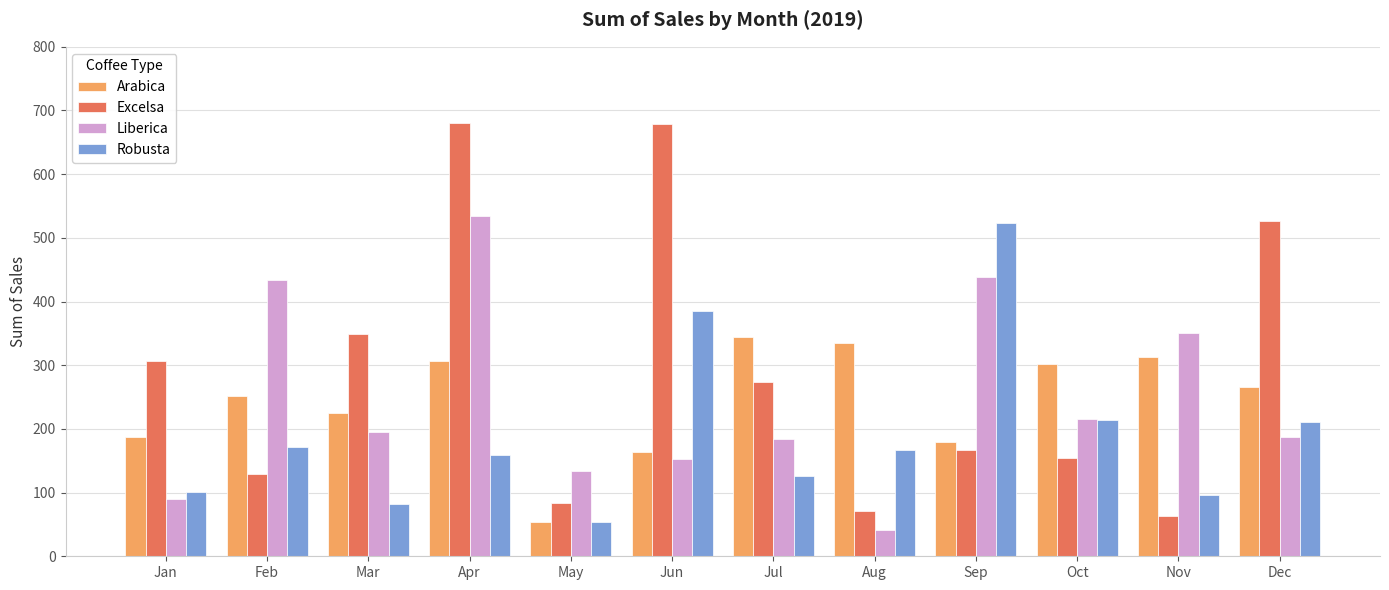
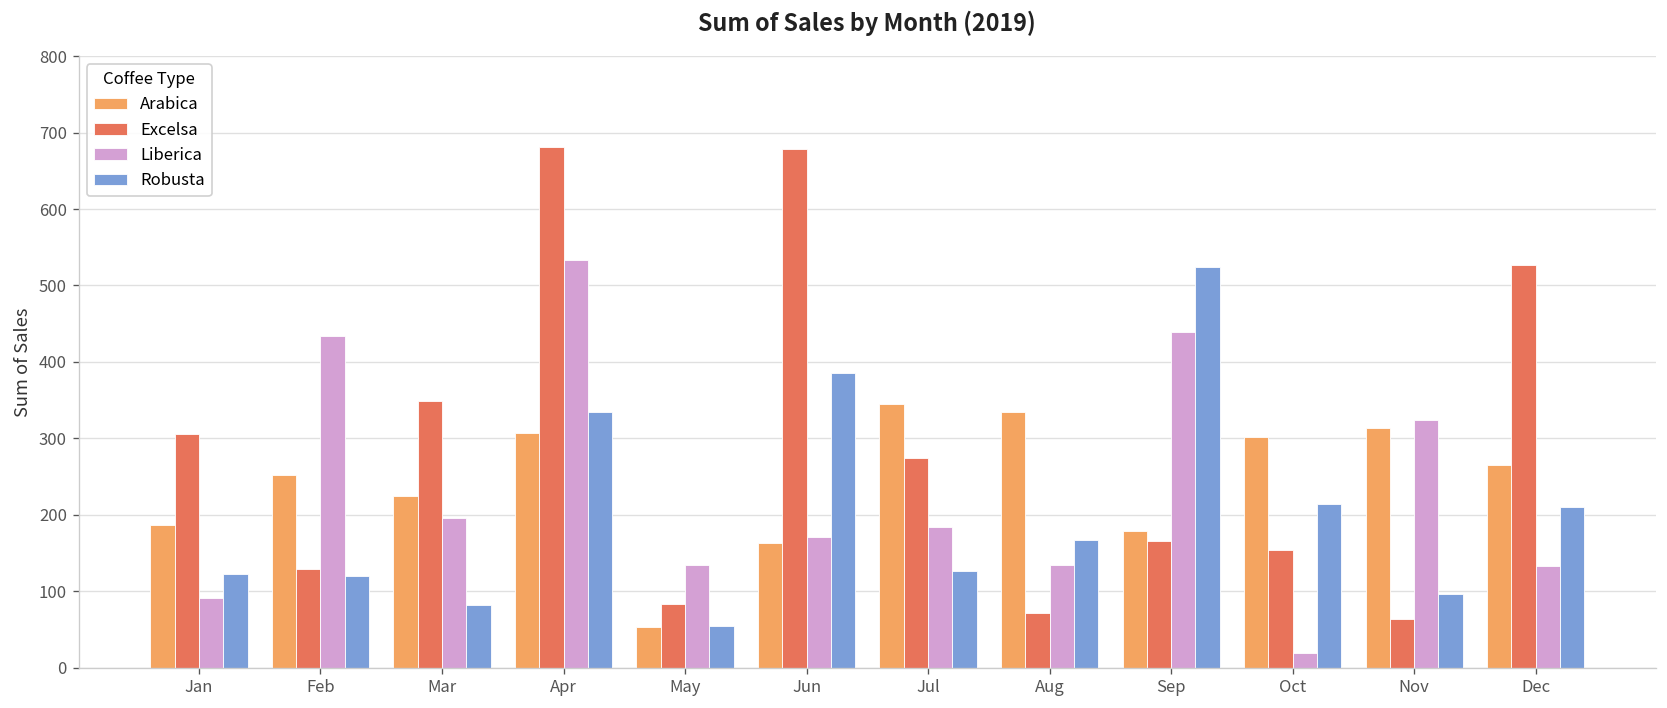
  {
    "Liberica": {
      "Jan": 90,
      "Feb": 430,
      "Mar": 200,
      "Apr": 530,
      "May": 130,
-     "Jun": 150,
+     "Jun": 170,
      "Jul": 180,
-     "Aug": 40,
+     "Aug": 130,
      "Sep": 440,
-     "Oct": 220,
-     "Nov": 350,
-     "Dec": 190
+     "Oct": 20,
+     "Nov": 320,
+     "Dec": 130
    },
    "Robusta": {
-     "Jan": 100,
-     "Feb": 170,
+     "Jan": 120,
+     "Feb": 120,
      "Mar": 80,
-     "Apr": 160,
+     "Apr": 330,
      "May": 50,
      "Jun": 390,
      "Jul": 130,
      "Aug": 170,
      "Sep": 520,
      "Oct": 210,
      "Nov": 100,
      "Dec": 210
    }
  }
